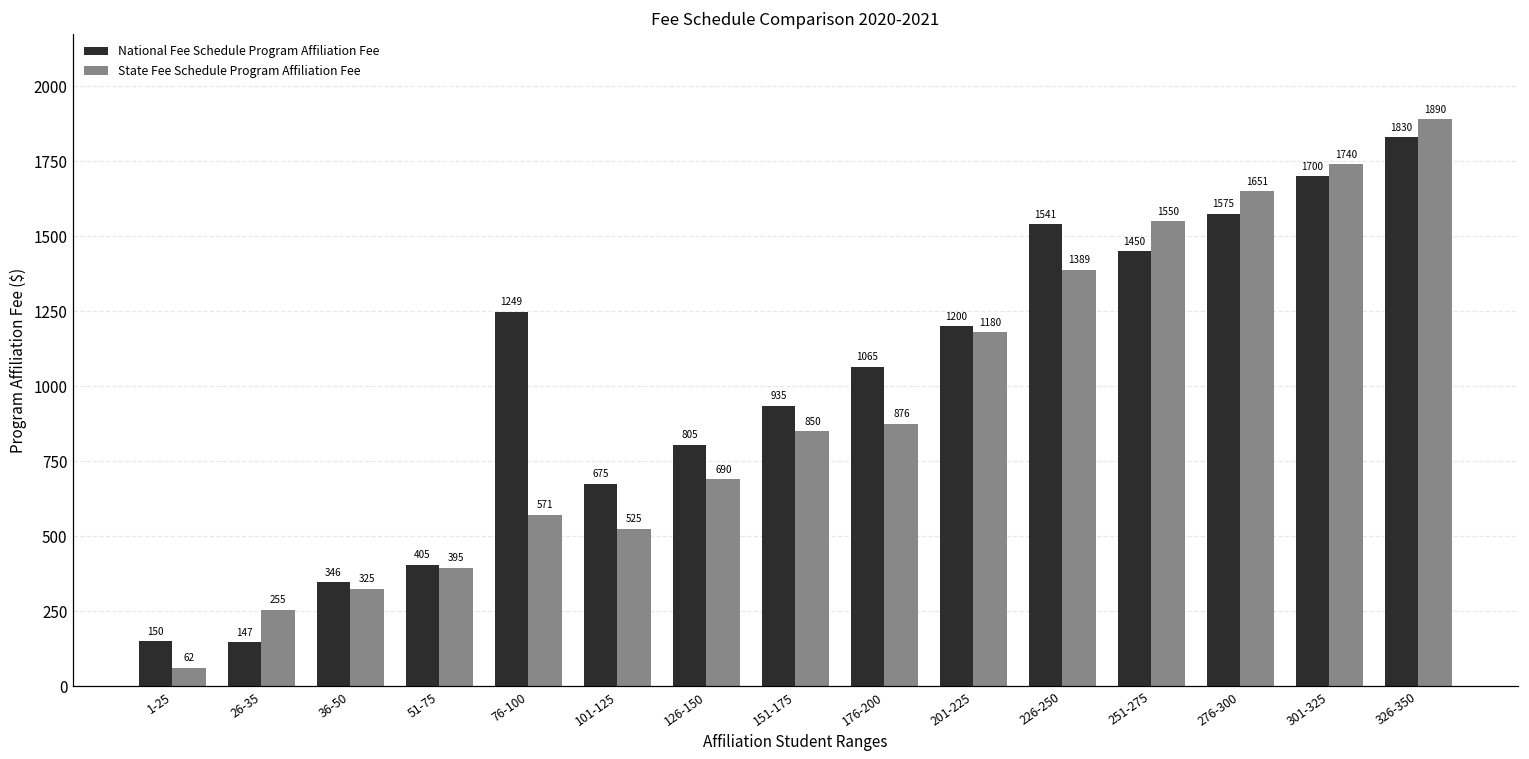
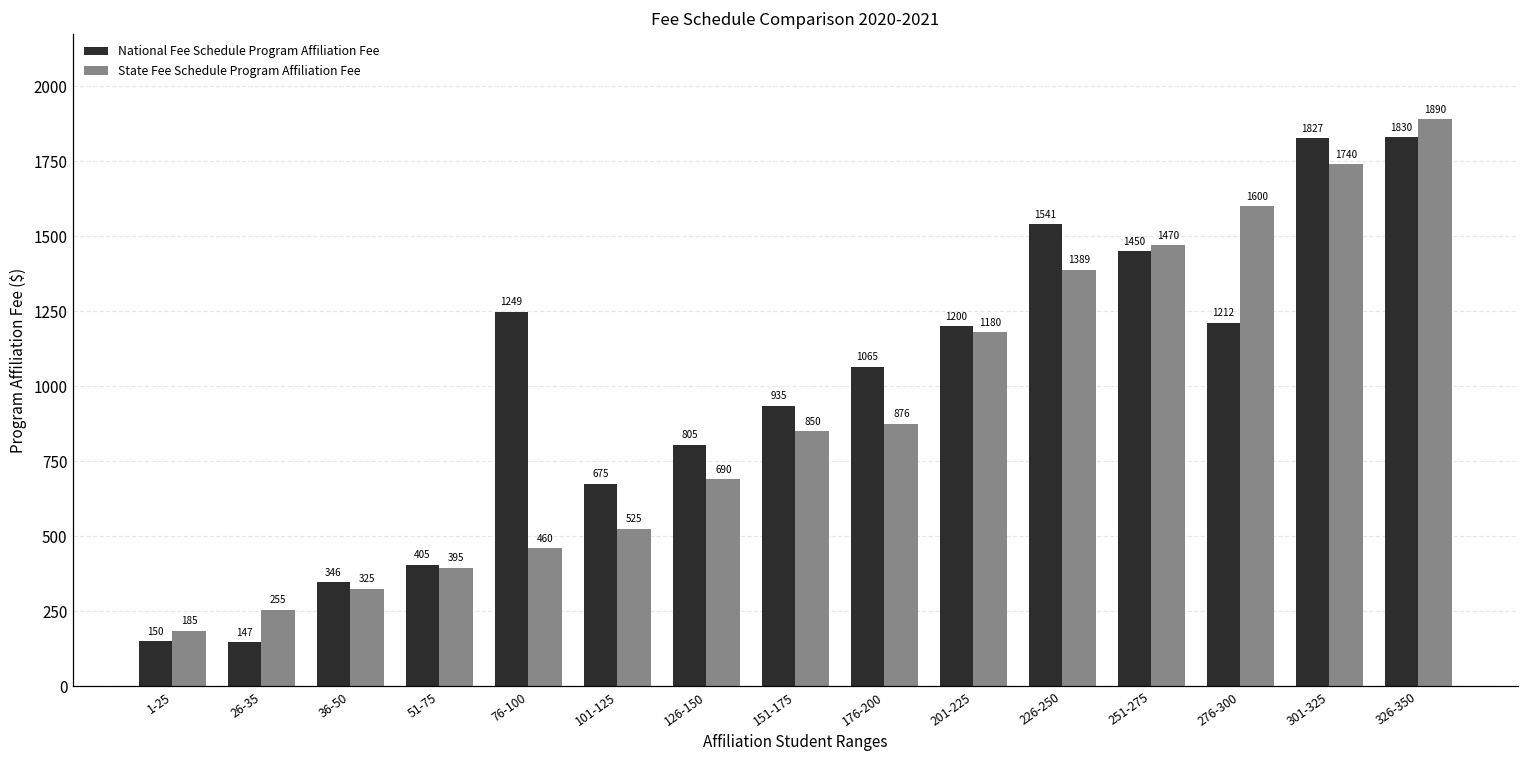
  {
    "National Fee Schedule Program Affiliation Fee": {
      "1-25": 150,
      "26-35": 147,
      "36-50": 346,
      "51-75": 405,
      "76-100": 1249,
      "101-125": 675,
      "126-150": 805,
      "151-175": 935,
      "176-200": 1065,
      "201-225": 1200,
      "226-250": 1541,
      "251-275": 1450,
-     "276-300": 1575,
-     "301-325": 1700,
+     "276-300": 1212,
+     "301-325": 1827,
      "326-350": 1830
    },
    "State Fee Schedule Program Affiliation Fee": {
-     "1-25": 62,
+     "1-25": 185,
      "26-35": 255,
      "36-50": 325,
      "51-75": 395,
-     "76-100": 571,
+     "76-100": 460,
      "101-125": 525,
      "126-150": 690,
      "151-175": 850,
      "176-200": 876,
      "201-225": 1180,
      "226-250": 1389,
-     "251-275": 1550,
-     "276-300": 1651,
+     "251-275": 1470,
+     "276-300": 1600,
      "301-325": 1740,
      "326-350": 1890
    }
  }
